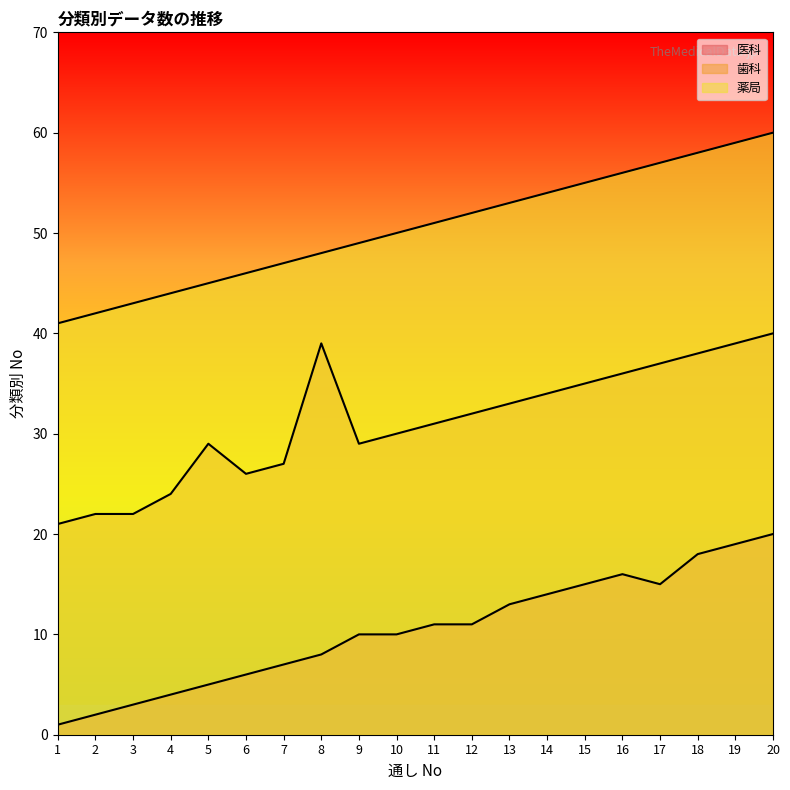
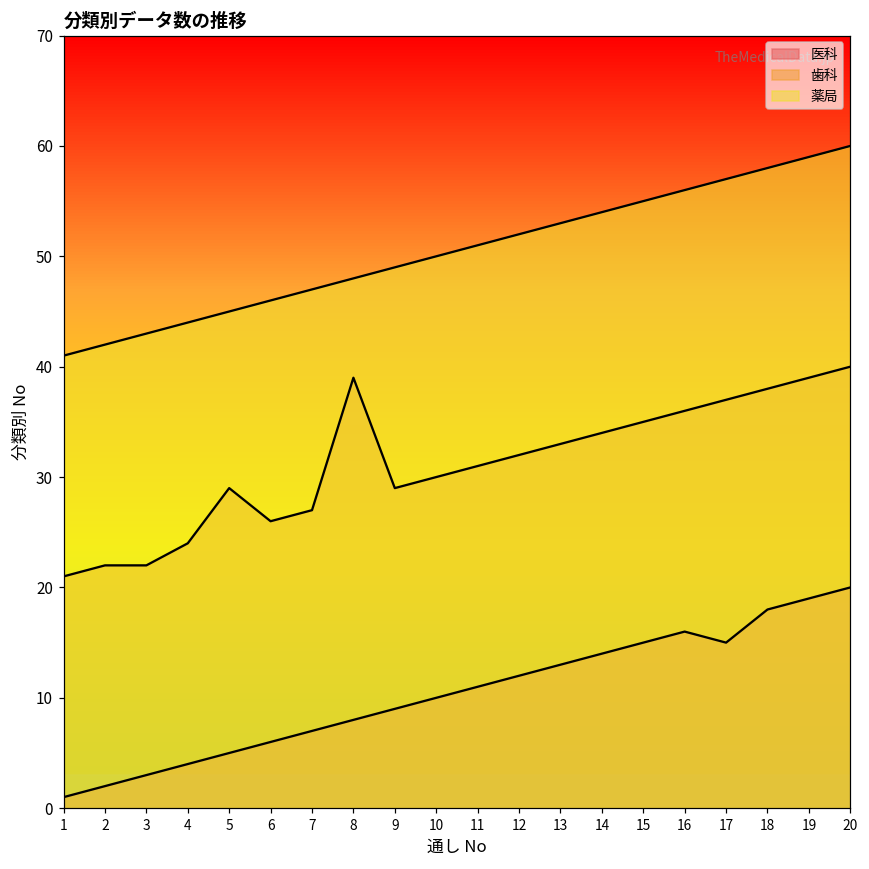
  {
    "医科": {
      "4": 4,
      "5": 5,
      "6": 6,
      "7": 7,
      "8": 8,
-     "9": 10,
+     "9": 9,
      "10": 10,
      "11": 11,
-     "12": 11,
+     "12": 12,
      "13": 13,
      "14": 14,
      "15": 15,
      "16": 16,
      "17": 15,
      "18": 18,
      "19": 19,
      "20": 20
    }
  }
